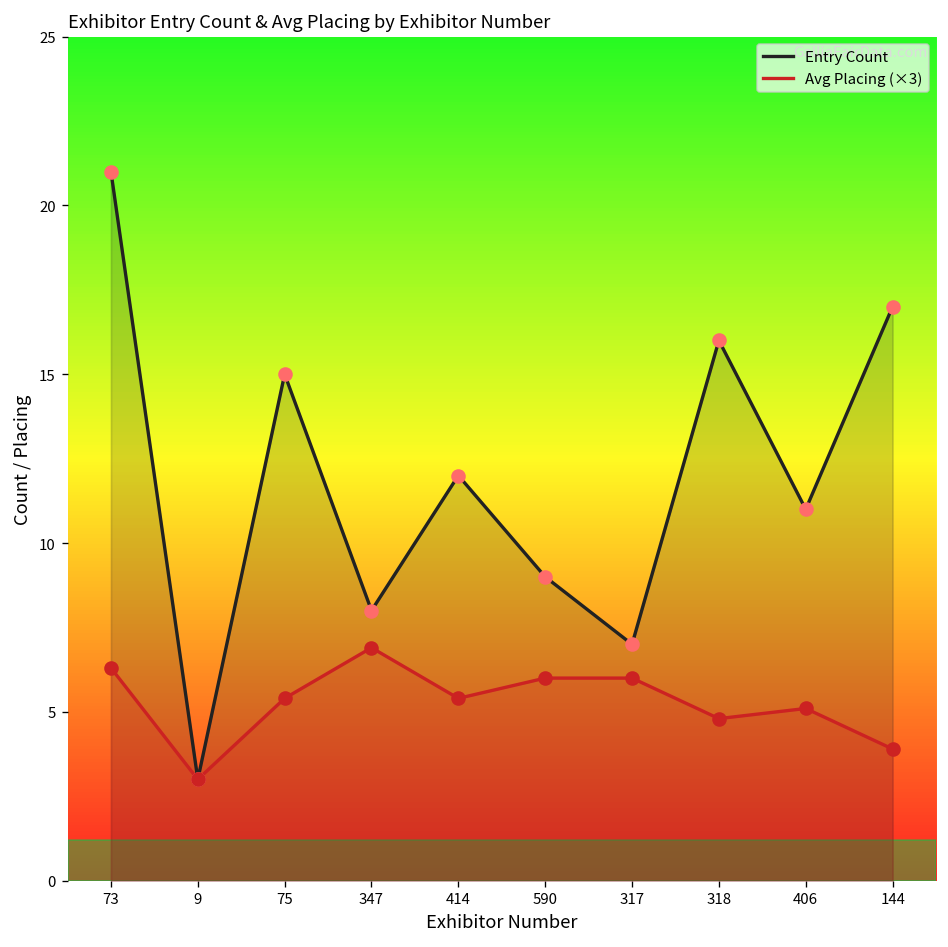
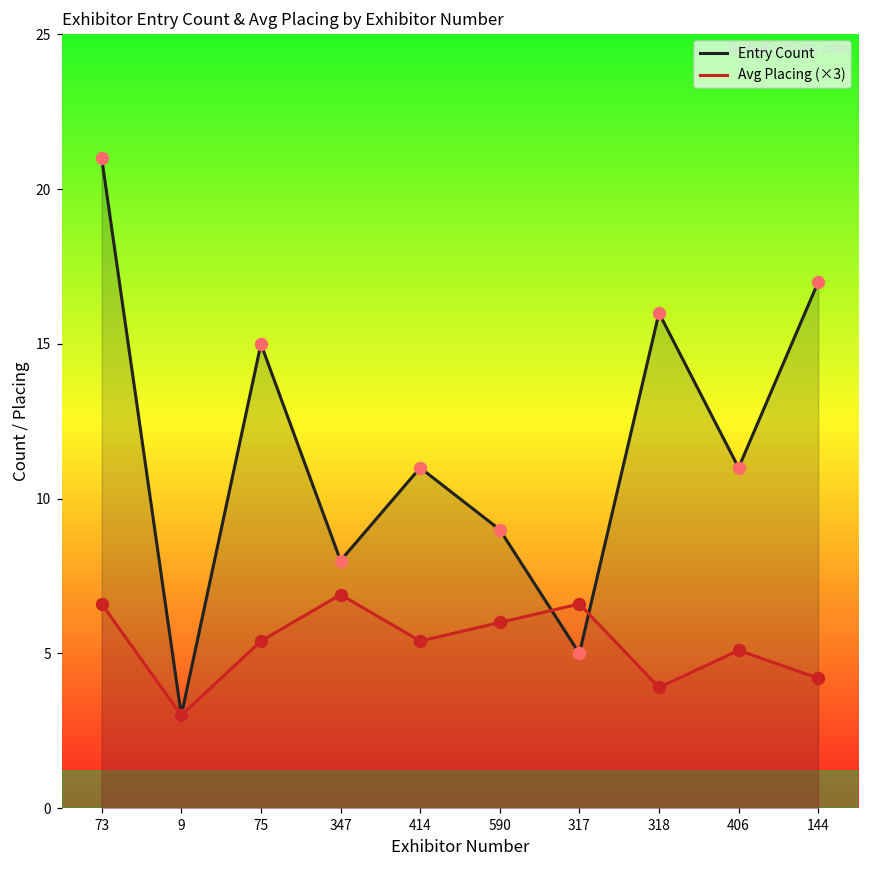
  {
    "Entry Count": {
      "73": 21,
      "75": 15,
      "347": 8,
-     "414": 12,
+     "414": 11,
      "590": 9,
-     "317": 7,
+     "317": 5,
      "318": 16,
      "406": 11,
      "144": 17
    },
    "Avg Placing (×3)": {
-     "73": 6.3,
+     "73": 6.6,
      "75": 5.4,
      "347": 6.9,
      "414": 5.4,
      "590": 6.0,
-     "317": 6.0,
-     "318": 4.8,
+     "317": 6.6,
+     "318": 3.9,
      "406": 5.1,
-     "144": 3.9
+     "144": 4.2
    }
  }
